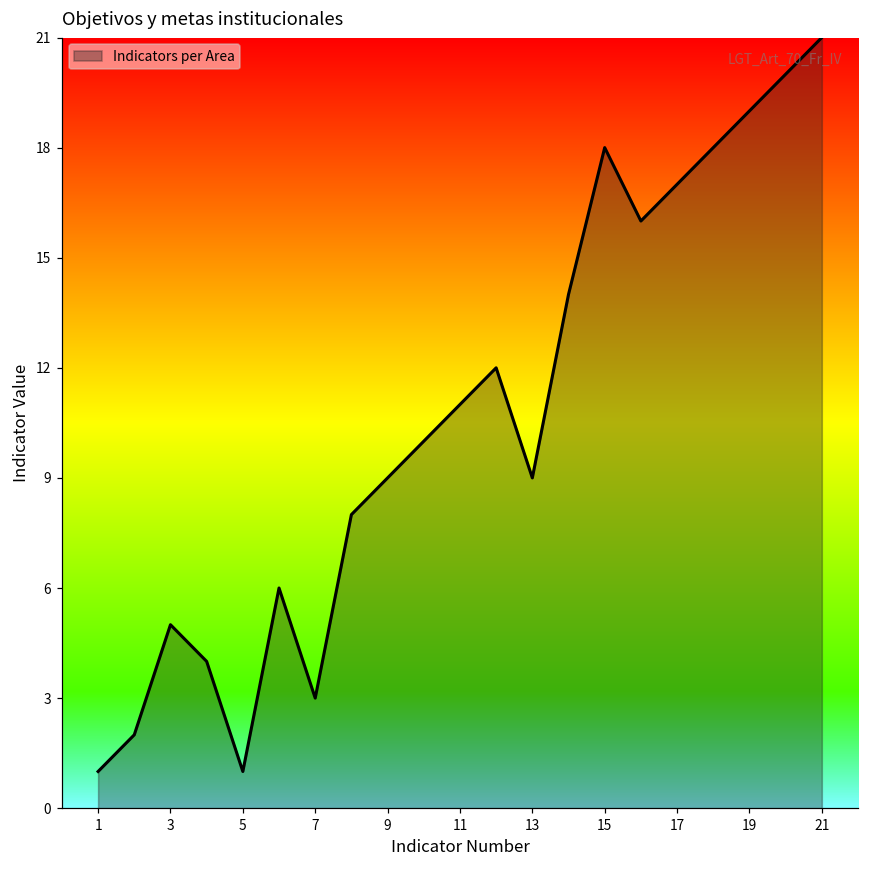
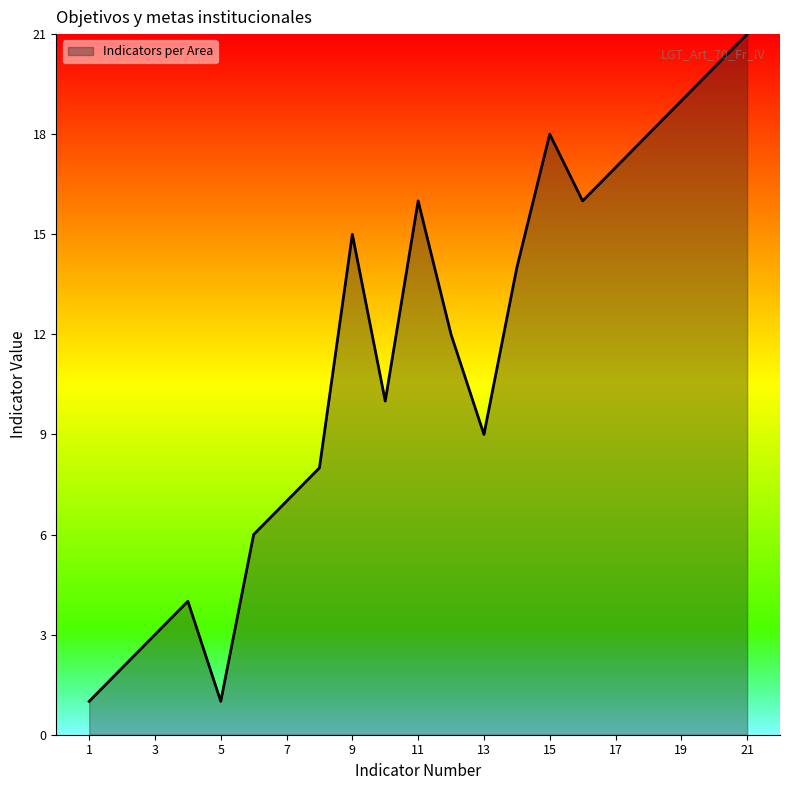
  {
    "1": 1,
-   "3": 5,
+   "3": 3,
    "5": 1,
-   "7": 3,
-   "9": 9,
-   "11": 11,
+   "7": 7,
+   "9": 15,
+   "11": 16,
    "13": 9,
    "15": 18,
    "17": 17,
    "19": 19,
    "21": 21
  }
